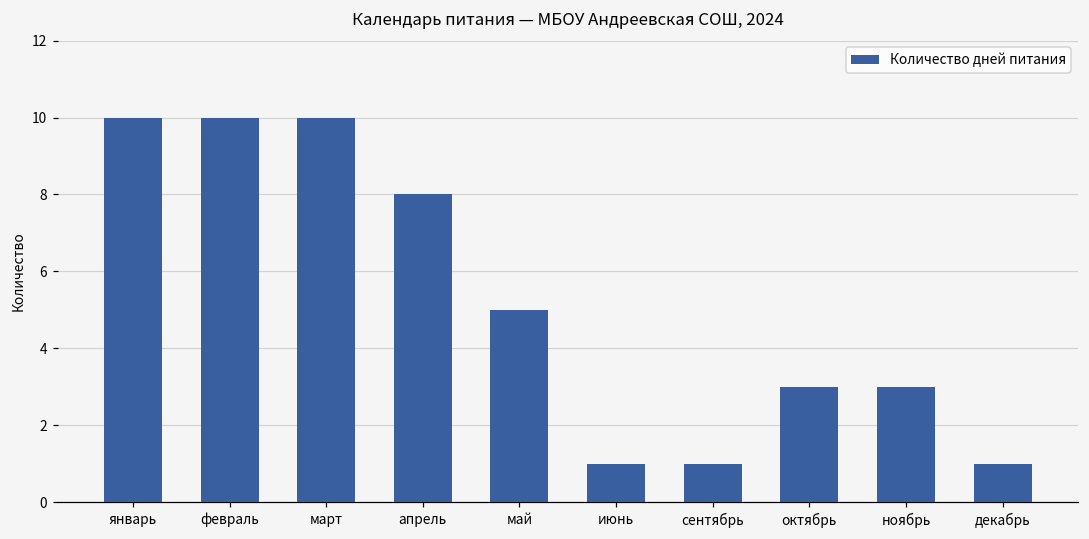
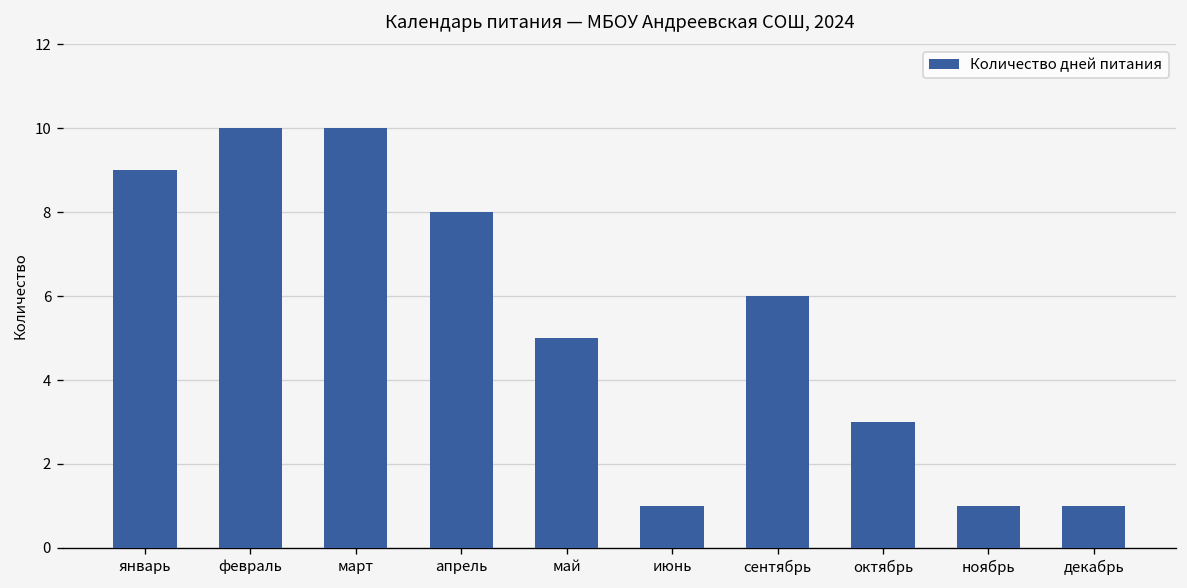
  {
-   "январь": 10,
+   "январь": 9,
    "февраль": 10,
    "март": 10,
    "апрель": 8,
    "май": 5,
    "июнь": 1,
-   "сентябрь": 1,
+   "сентябрь": 6,
    "октябрь": 3,
-   "ноябрь": 3,
+   "ноябрь": 1,
    "декабрь": 1
  }
